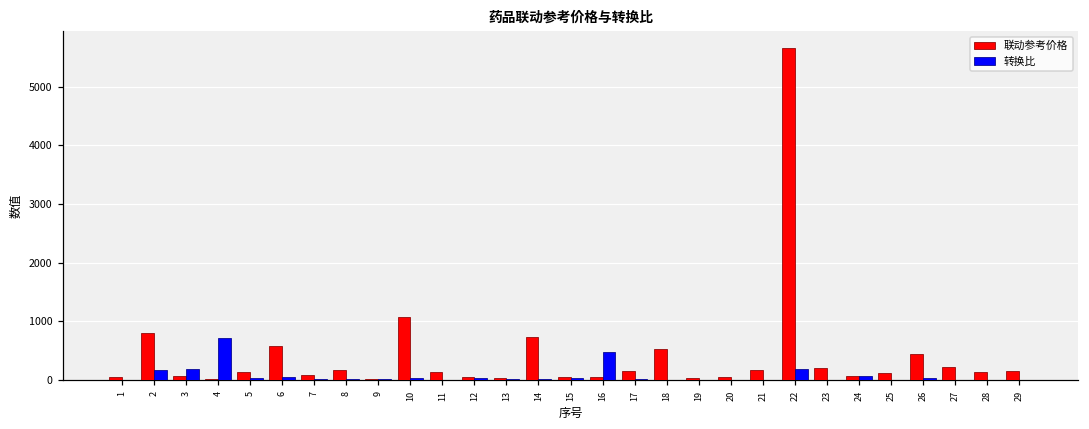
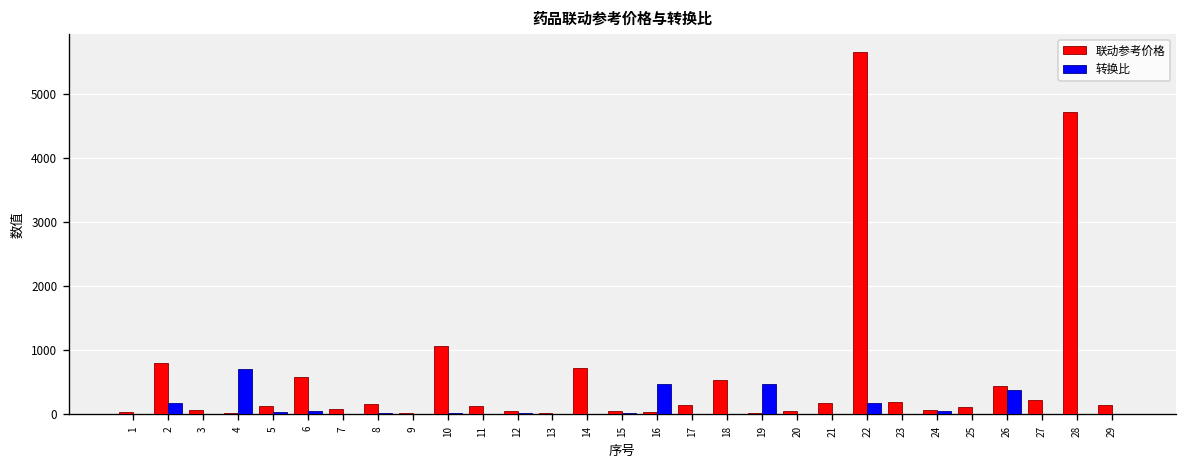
  {
    "联动参考价格": {
      "2": 800,
      "3": 100,
      "5": 100,
      "6": 600,
      "7": 100,
      "8": 200,
      "10": 1100,
      "11": 100,
      "12": 0,
      "14": 700,
      "17": 200,
      "18": 500,
      "20": 100,
      "21": 200,
      "22": 5700,
      "23": 200,
      "24": 100,
      "25": 100,
      "26": 400,
      "27": 200,
-     "28": 100,
+     "28": 4700,
      "29": 200
    },
    "转换比": {
      "2": 200,
-     "3": 200,
+     "3": 0,
      "4": 700,
      "6": 100,
      "16": 500,
-     "19": 0,
+     "19": 500,
      "22": 200,
      "24": 100,
-     "26": 0
+     "26": 400
    }
  }
